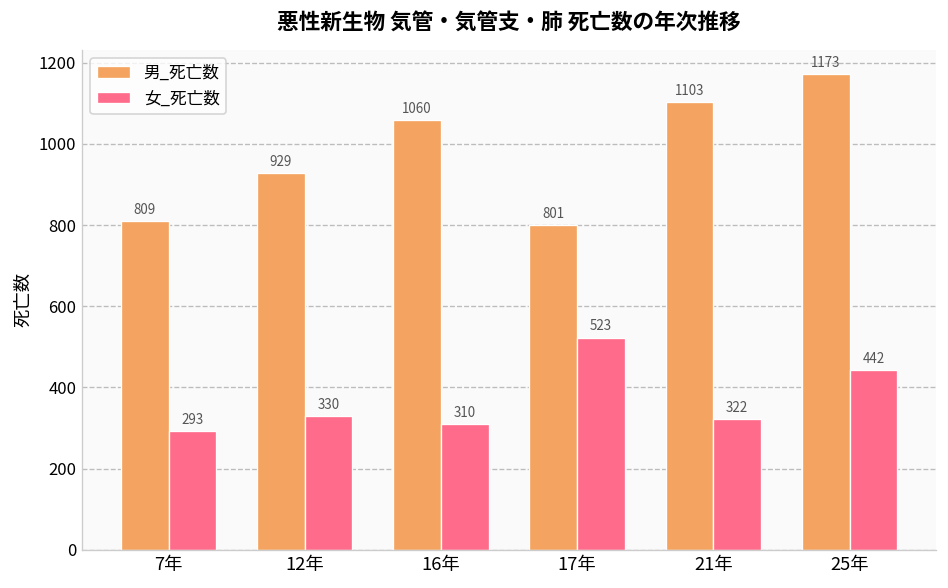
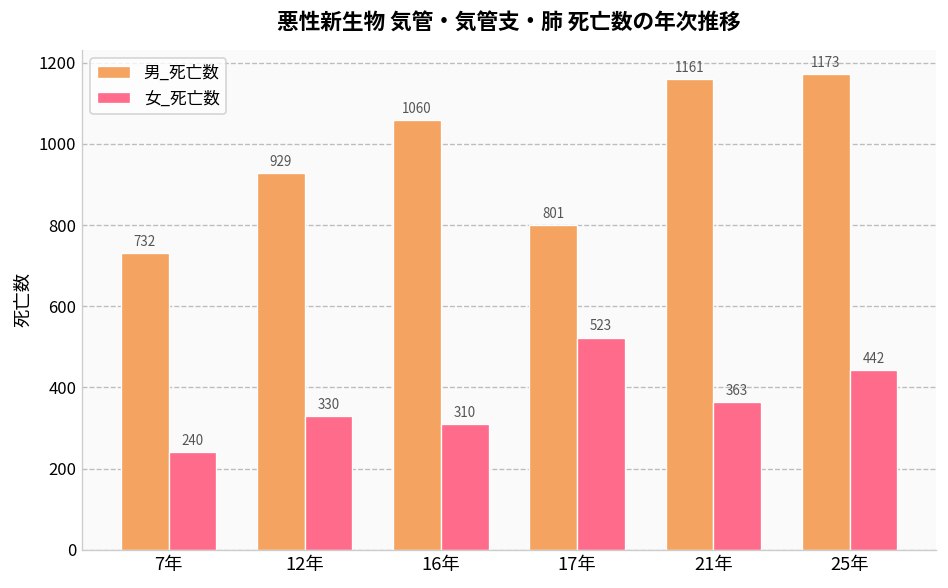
  {
    "男_死亡数": {
-     "7年": 809,
+     "7年": 732,
      "12年": 929,
      "16年": 1060,
      "17年": 801,
-     "21年": 1103,
+     "21年": 1161,
      "25年": 1173
    },
    "女_死亡数": {
-     "7年": 293,
+     "7年": 240,
      "12年": 330,
      "16年": 310,
      "17年": 523,
-     "21年": 322,
+     "21年": 363,
      "25年": 442
    }
  }
